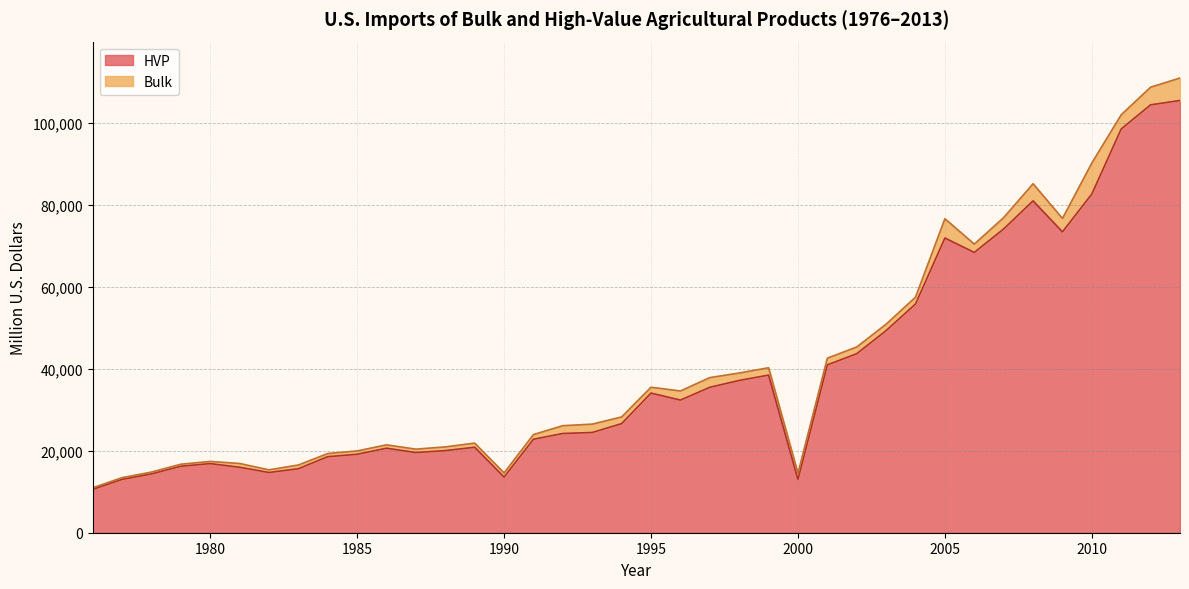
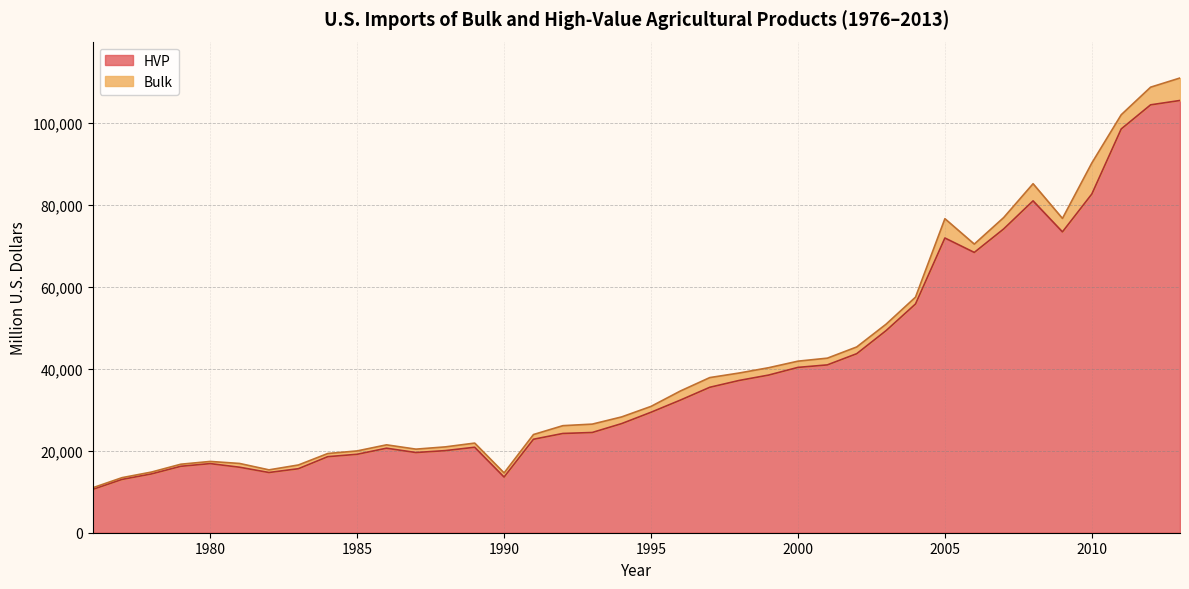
  {
    "HVP": {
      "1985": "19,000",
      "1990": "14,000",
-     "1995": "34,000",
-     "2000": "13,000",
+     "1995": "29,000",
+     "2000": "40,000",
      "2005": "72,000",
      "2010": "83,000"
    },
    "Bulk": {
      "1985": "1,000",
      "1990": "1,000",
      "1995": "1,000",
      "2000": "2,000",
      "2005": "5,000",
      "2010": "8,000"
    }
  }
